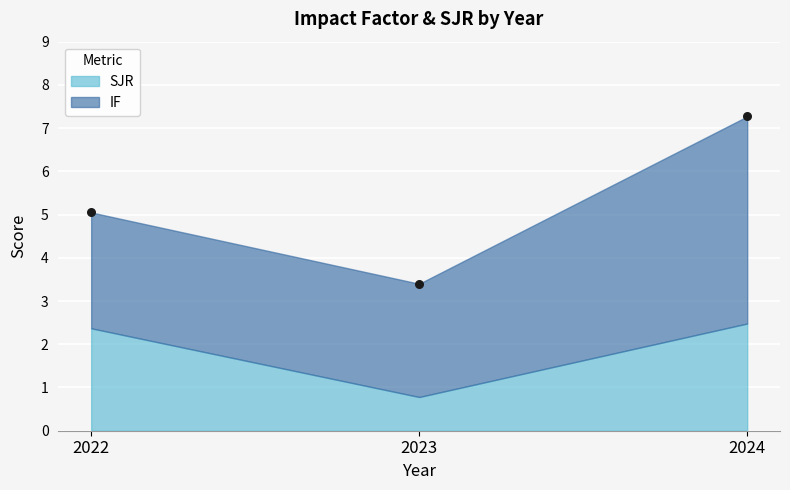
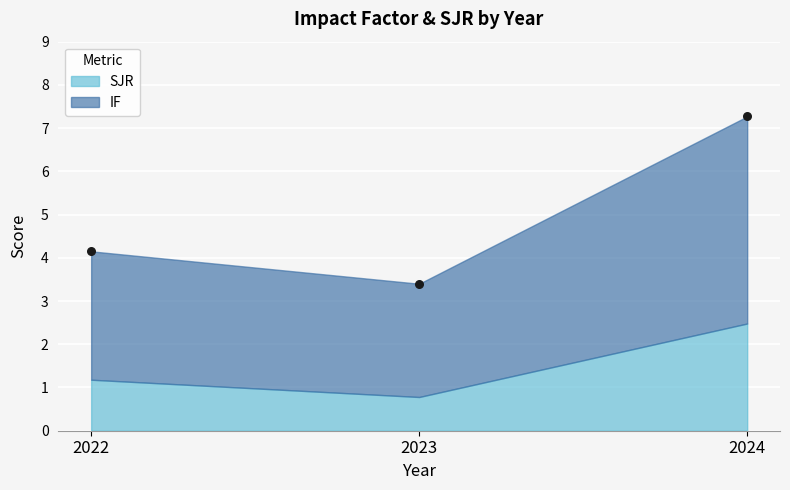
  {
    "SJR": {
-     "2022": 2.4,
+     "2022": 1.2,
      "2023": 0.8,
      "2024": 2.5
    },
    "IF": {
-     "2022": 2.7,
+     "2022": 3.0,
      "2023": 2.6,
      "2024": 4.8
    }
  }
